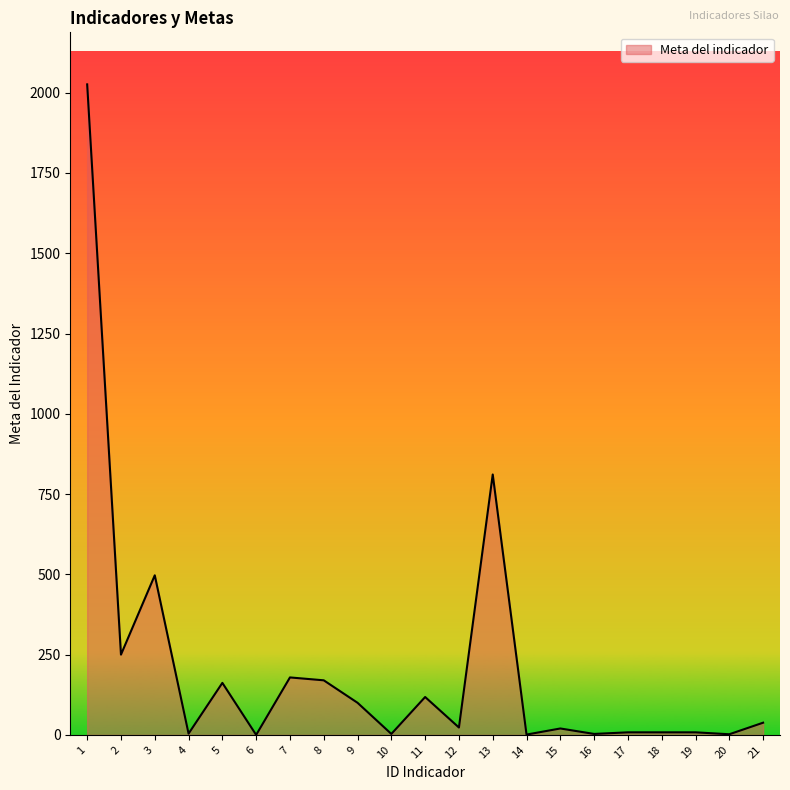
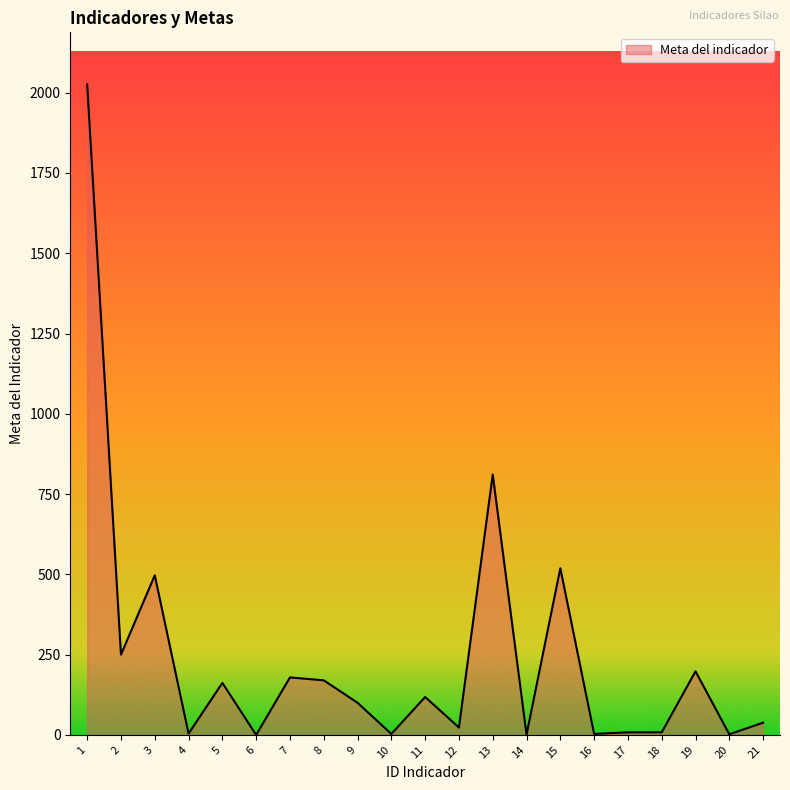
  {
    "1": 2030,
    "2": 250,
    "3": 500,
    "4": 0,
    "5": 160,
    "6": 0,
    "7": 180,
    "8": 170,
    "9": 100,
    "10": 0,
    "11": 120,
    "12": 20,
    "13": 810,
    "14": 0,
-   "15": 20,
+   "15": 520,
    "16": 0,
    "17": 10,
    "18": 10,
-   "19": 10,
+   "19": 200,
    "20": 0,
    "21": 40
  }
